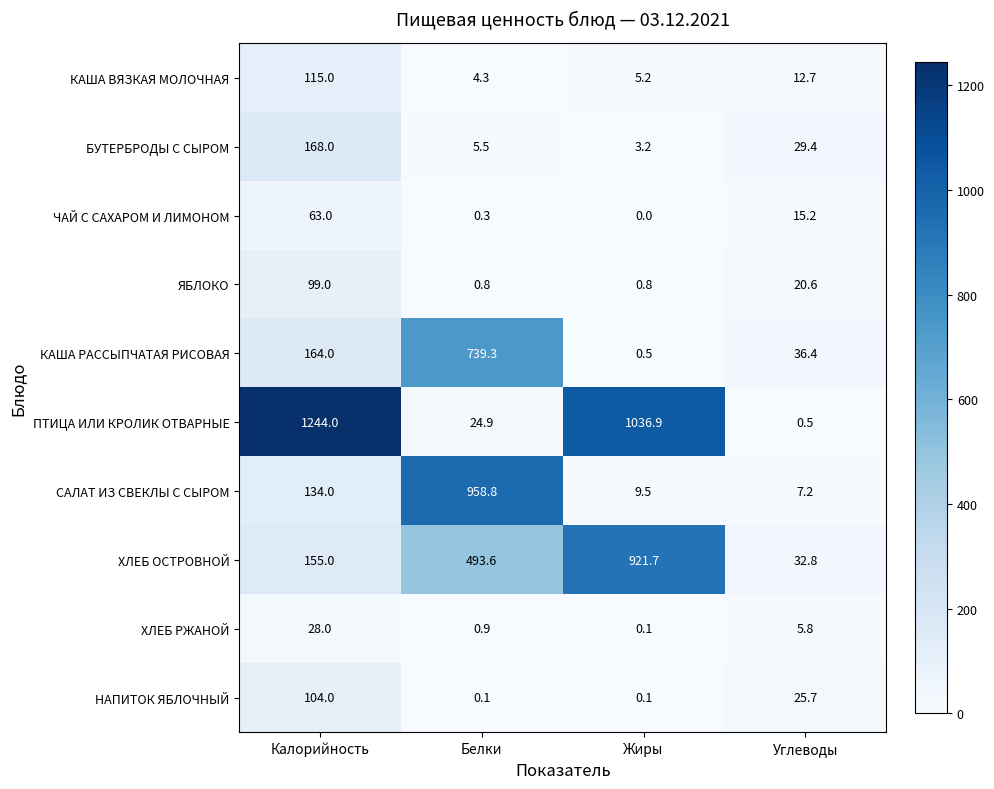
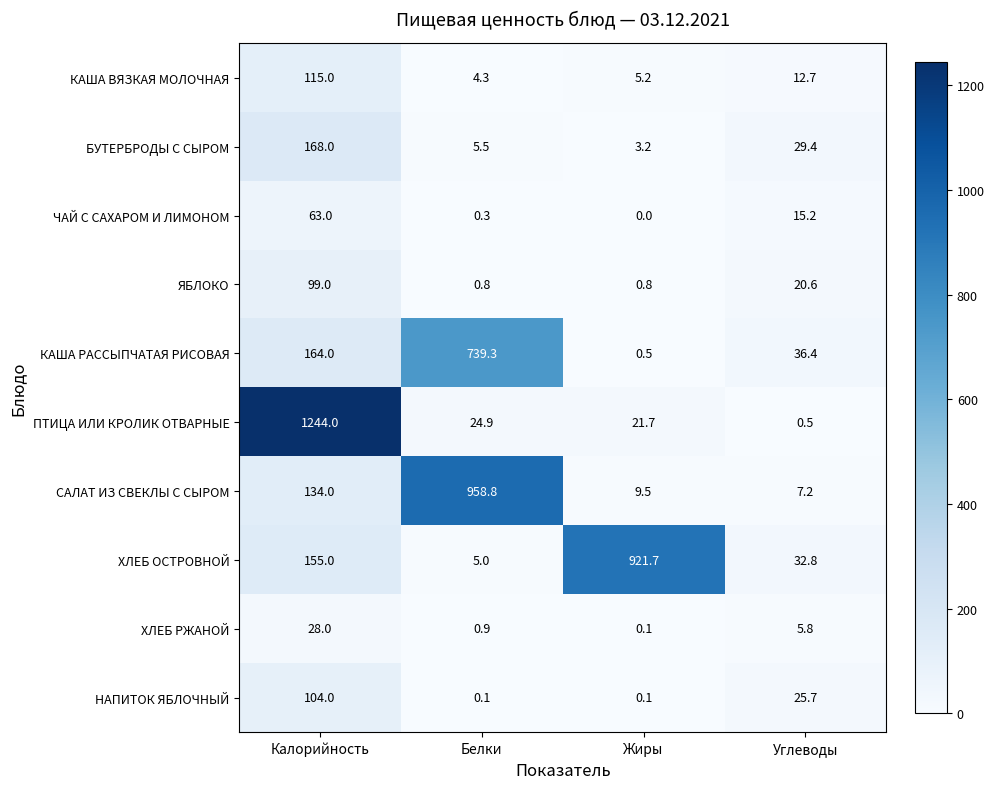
  {
    "КАША ВЯЗКАЯ МОЛОЧНАЯ": {
      "Калорийность": 115.0,
      "Белки": 4.3,
      "Жиры": 5.2,
      "Углеводы": 12.7
    },
    "БУТЕРБРОДЫ С СЫРОМ": {
      "Калорийность": 168.0,
      "Белки": 5.5,
      "Жиры": 3.2,
      "Углеводы": 29.4
    },
    "ЧАЙ С САХАРОМ И ЛИМОНОМ": {
      "Калорийность": 63.0,
      "Белки": 0.3,
      "Жиры": 0.0,
      "Углеводы": 15.2
    },
    "ЯБЛОКО": {
      "Калорийность": 99.0,
      "Белки": 0.8,
      "Жиры": 0.8,
      "Углеводы": 20.6
    },
    "КАША РАССЫПЧАТАЯ РИСОВАЯ": {
      "Калорийность": 164.0,
      "Белки": 739.3,
      "Жиры": 0.5,
      "Углеводы": 36.4
    },
    "ПТИЦА ИЛИ КРОЛИК ОТВАРНЫЕ": {
      "Калорийность": 1244.0,
      "Белки": 24.9,
-     "Жиры": 1036.9,
+     "Жиры": 21.7,
      "Углеводы": 0.5
    },
    "САЛАТ ИЗ СВЕКЛЫ С СЫРОМ": {
      "Калорийность": 134.0,
      "Белки": 958.8,
      "Жиры": 9.5,
      "Углеводы": 7.2
    },
    "ХЛЕБ ОСТРОВНОЙ": {
      "Калорийность": 155.0,
-     "Белки": 493.6,
+     "Белки": 5.0,
      "Жиры": 921.7,
      "Углеводы": 32.8
    },
    "ХЛЕБ РЖАНОЙ": {
      "Калорийность": 28.0,
      "Белки": 0.9,
      "Жиры": 0.1,
      "Углеводы": 5.8
    },
    "НАПИТОК ЯБЛОЧНЫЙ": {
      "Калорийность": 104.0,
      "Белки": 0.1,
      "Жиры": 0.1,
      "Углеводы": 25.7
    }
  }
